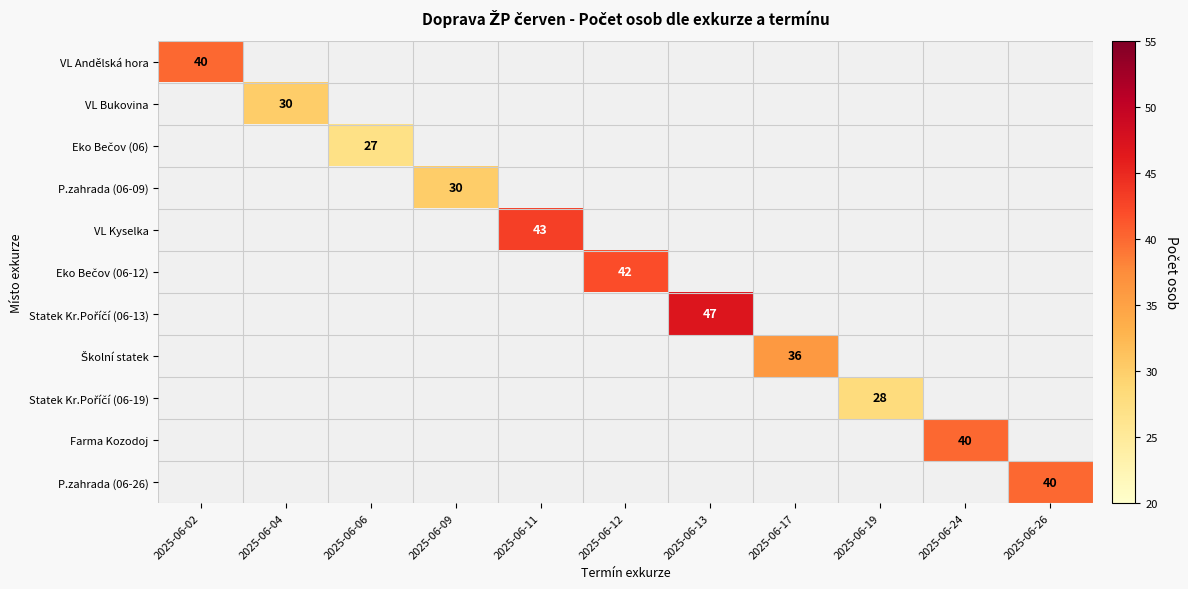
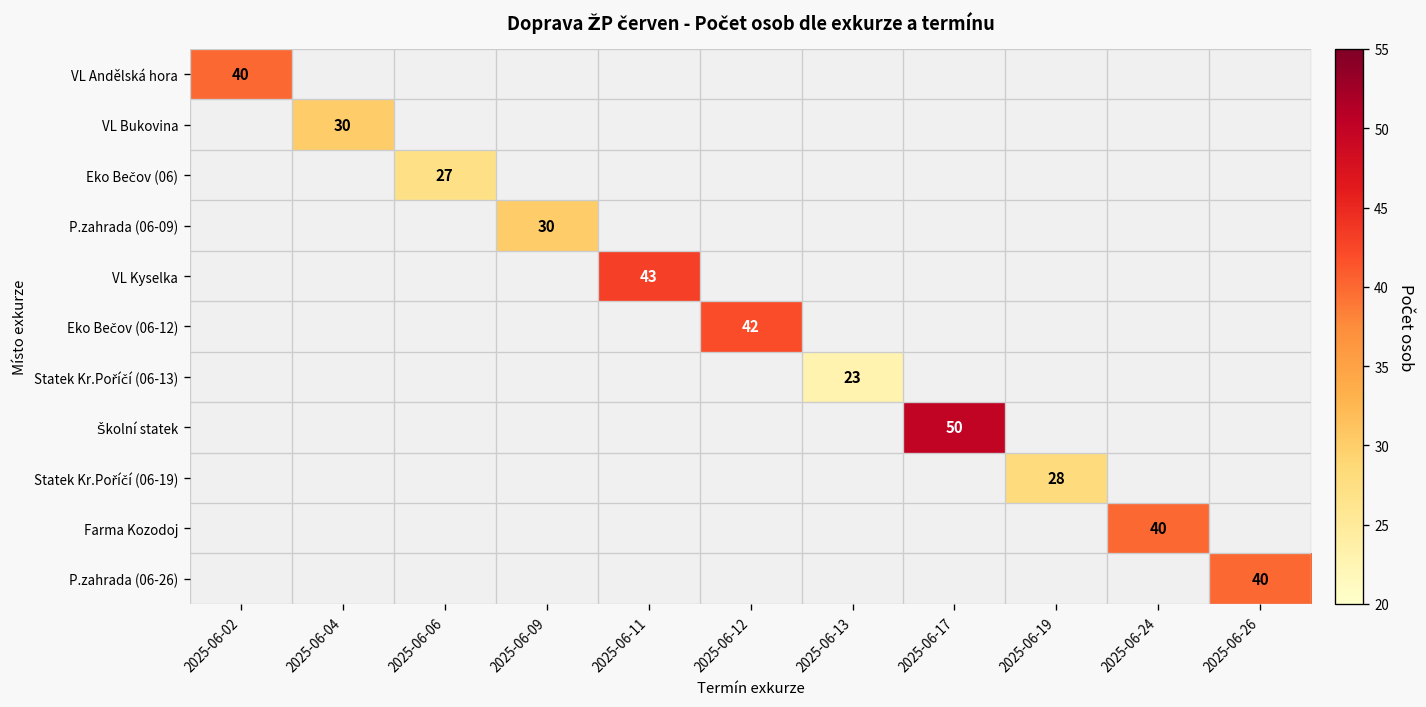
  {
    "VL Andělská hora": {
      "2025-06-02": 40
    },
    "VL Bukovina": {
      "2025-06-04": 30
    },
    "Eko Bečov (06)": {
      "2025-06-06": 27
    },
    "P.zahrada (06-09)": {
      "2025-06-09": 30
    },
    "VL Kyselka": {
      "2025-06-11": 43
    },
    "Eko Bečov (06-12)": {
      "2025-06-12": 42
    },
    "Statek Kr.Poříčí (06-13)": {
-     "2025-06-13": 47
+     "2025-06-13": 23
    },
    "Školní statek": {
-     "2025-06-17": 36
+     "2025-06-17": 50
    },
    "Statek Kr.Poříčí (06-19)": {
      "2025-06-19": 28
    },
    "Farma Kozodoj": {
      "2025-06-24": 40
    },
    "P.zahrada (06-26)": {
      "2025-06-26": 40
    }
  }
